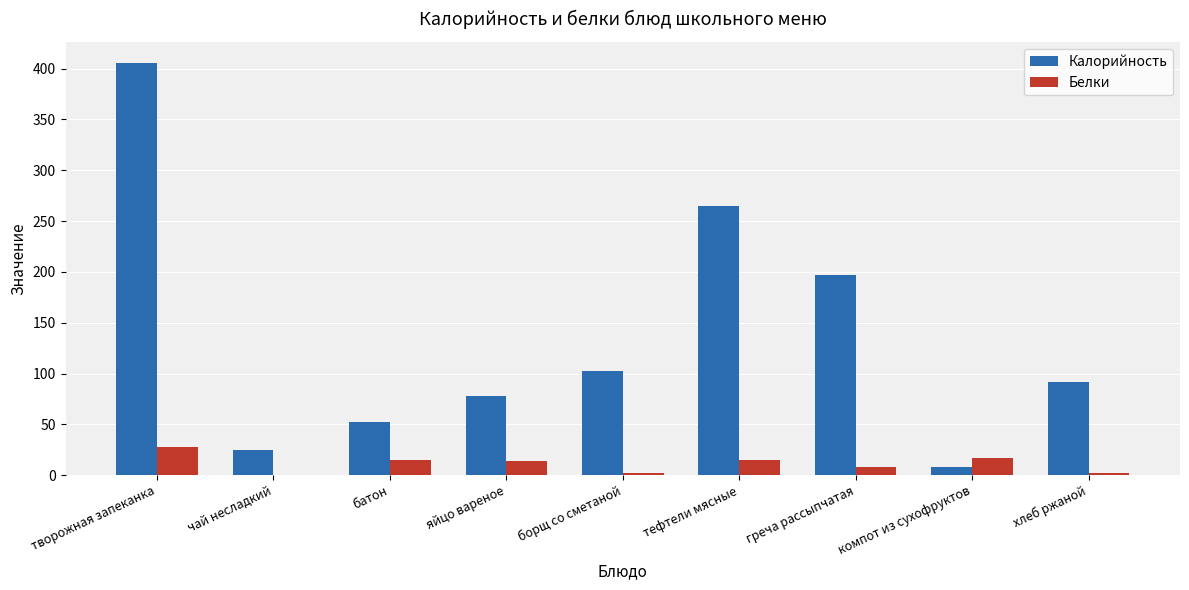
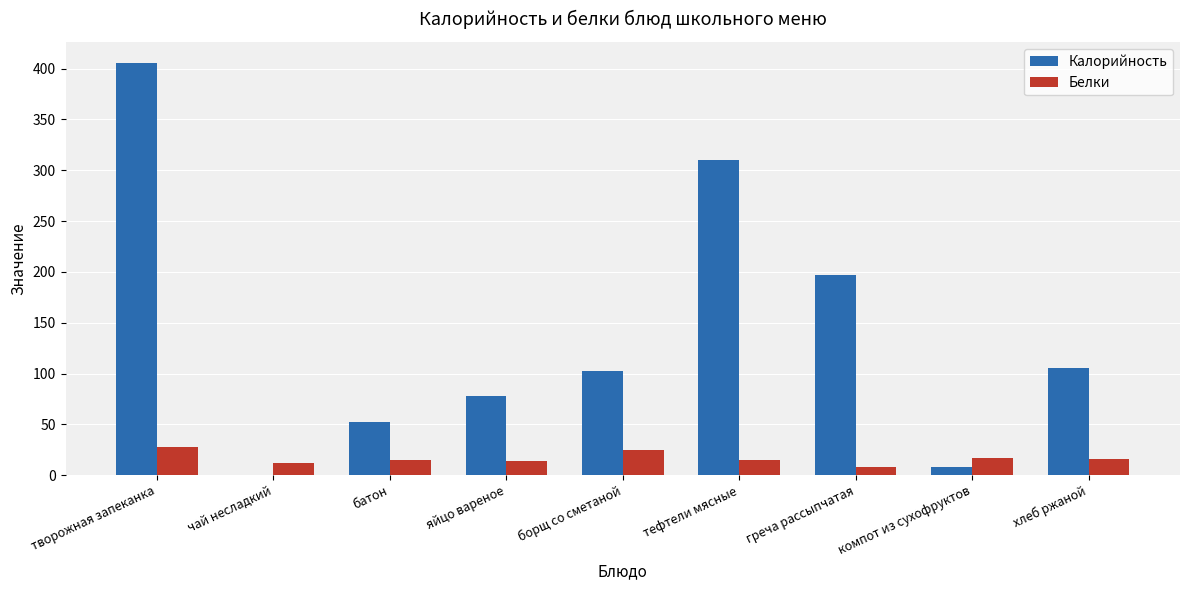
  {
    "Калорийность": {
      "творожная запеканка": 406,
-     "чай несладкий": 25,
+     "чай несладкий": 0,
      "батон": 52,
      "яйцо вареное": 78,
      "борщ со сметаной": 103,
-     "тефтели мясные": 265,
+     "тефтели мясные": 310,
      "греча рассыпчатая": 197,
      "компот из сухофруктов": 8,
-     "хлеб ржаной": 92
+     "хлеб ржаной": 105
    },
    "Белки": {
      "творожная запеканка": 28,
-     "чай несладкий": 0,
+     "чай несладкий": 12,
      "батон": 15,
      "яйцо вареное": 14,
-     "борщ со сметаной": 3,
+     "борщ со сметаной": 25,
      "тефтели мясные": 15,
      "греча рассыпчатая": 8,
      "компот из сухофруктов": 17,
-     "хлеб ржаной": 3
+     "хлеб ржаной": 16
    }
  }
